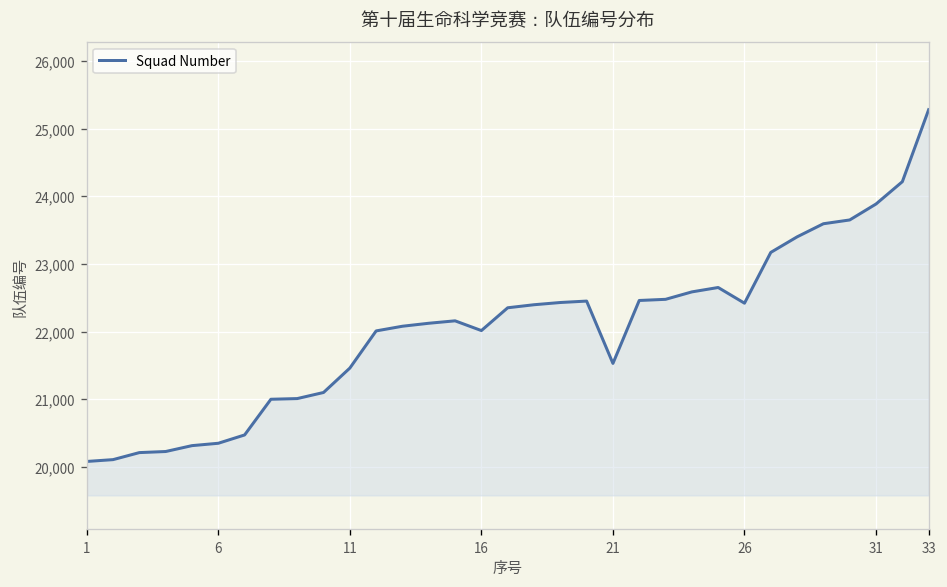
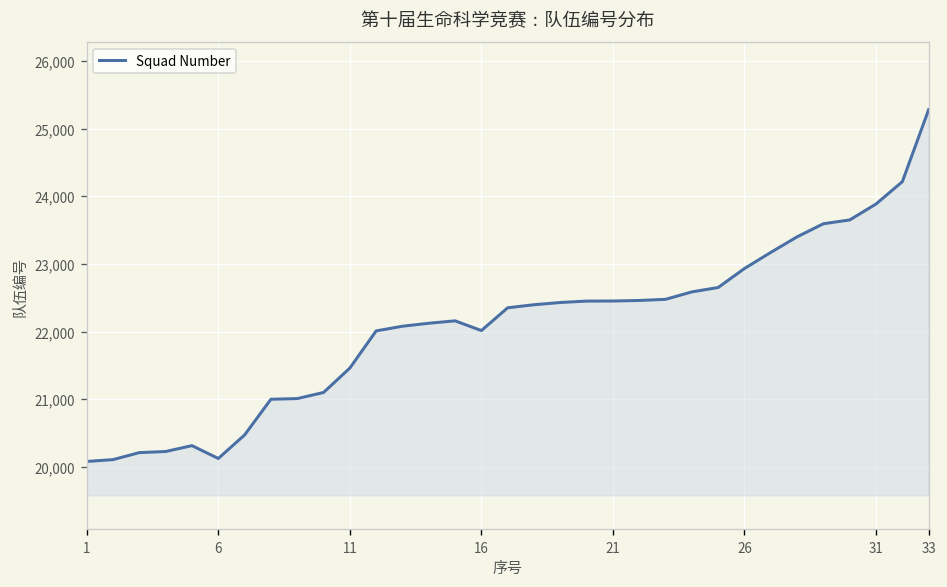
  {
    "1": "20,100",
-   "6": "20,300",
+   "6": "20,100",
    "11": "21,500",
    "16": "22,000",
-   "21": "21,500",
-   "26": "22,400",
+   "21": "22,500",
+   "26": "22,900",
    "31": "23,900",
    "33": "25,300"
  }
